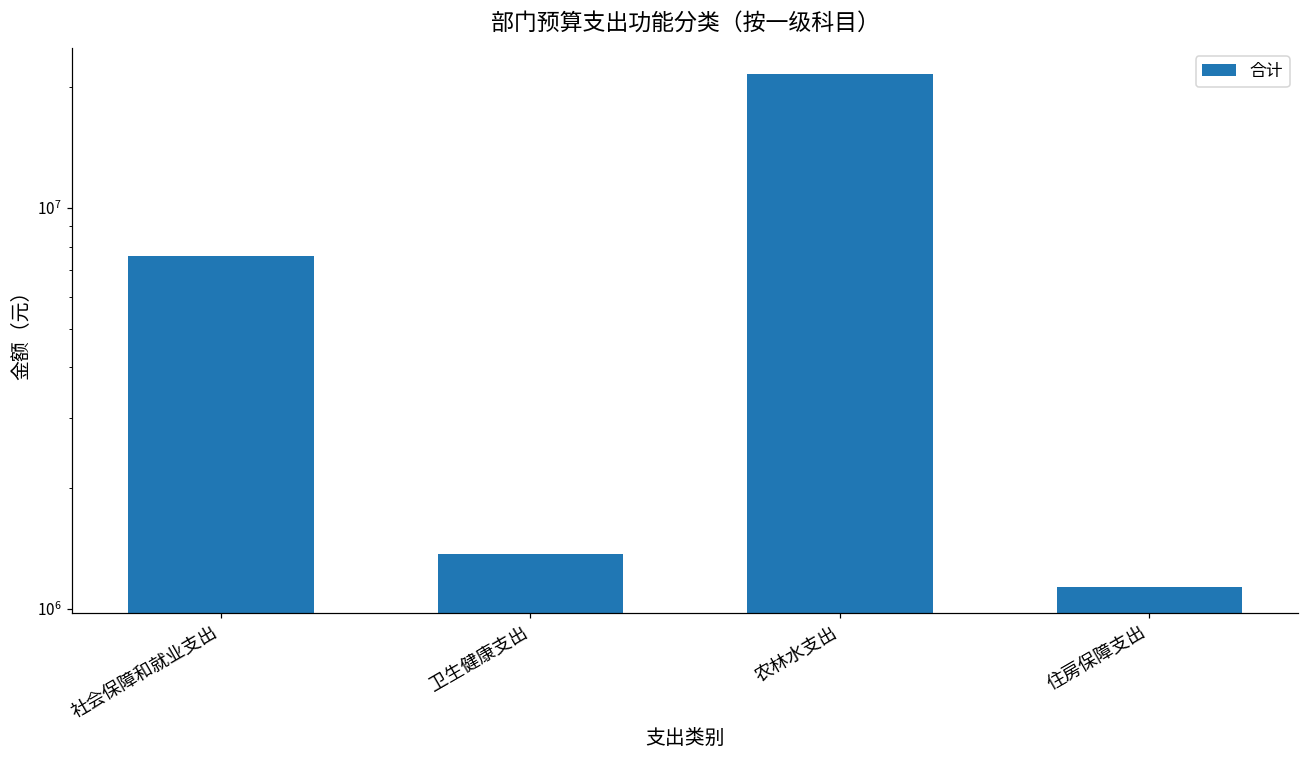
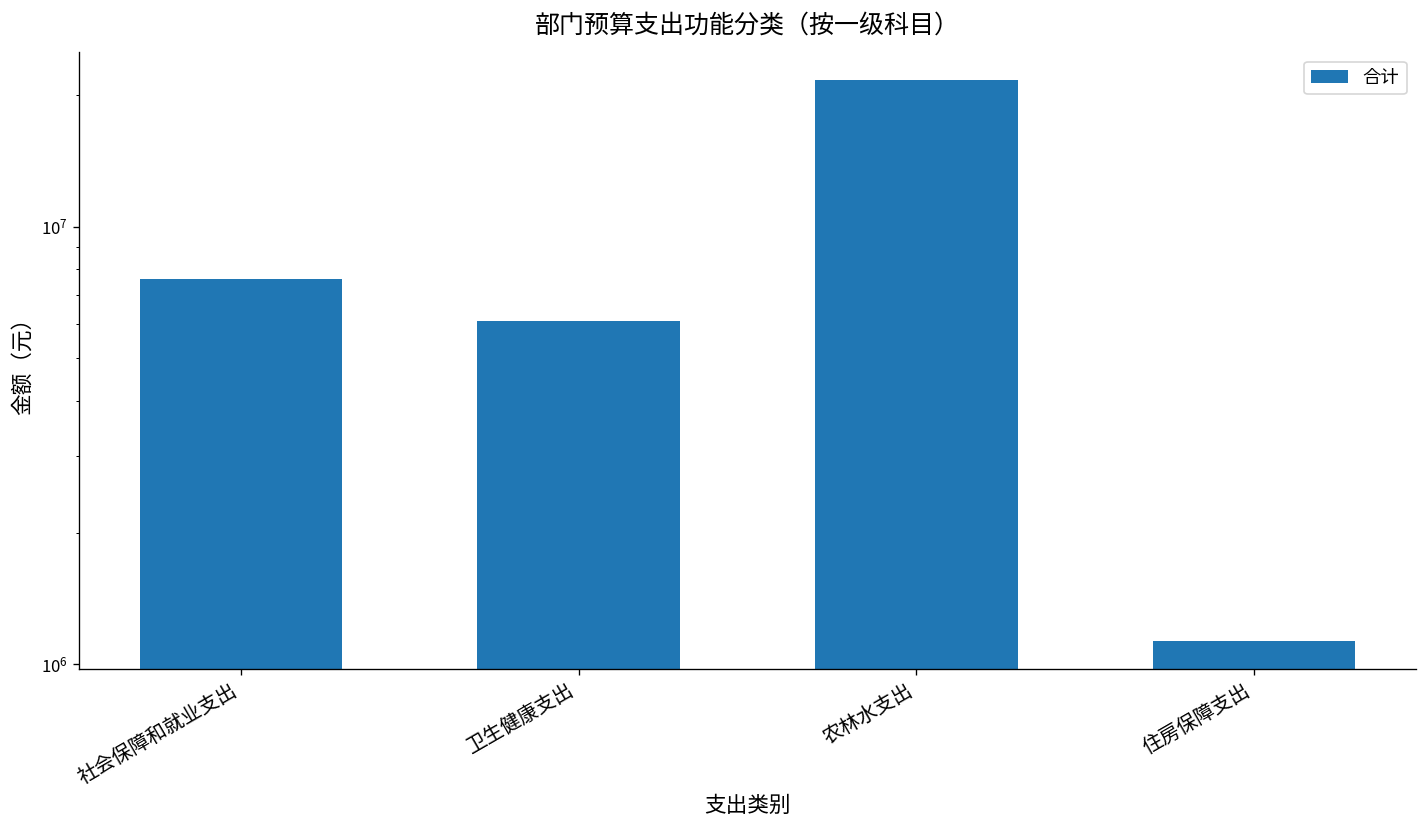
  {
    "社会保障和就业支出": 7600000,
-   "卫生健康支出": 1370000,
+   "卫生健康支出": 6100000,
    "农林水支出": 22000000,
    "住房保障支出": 1130000
  }
